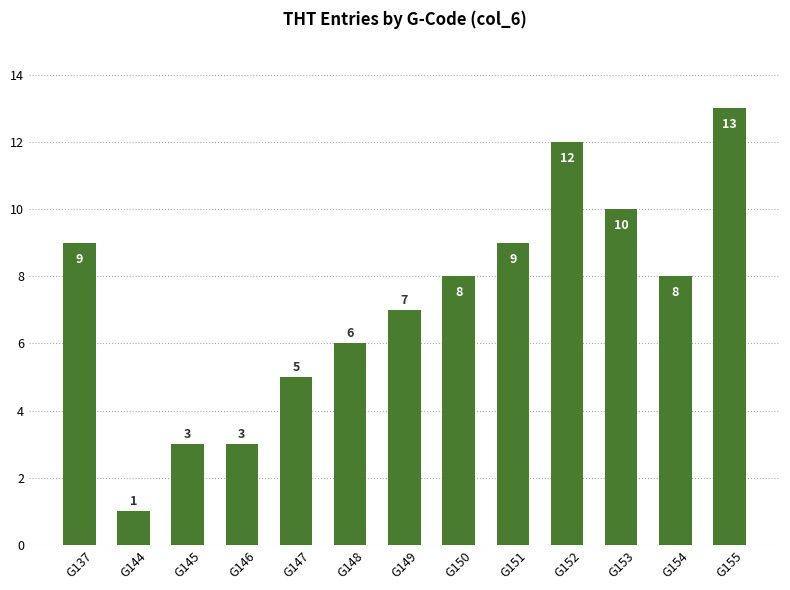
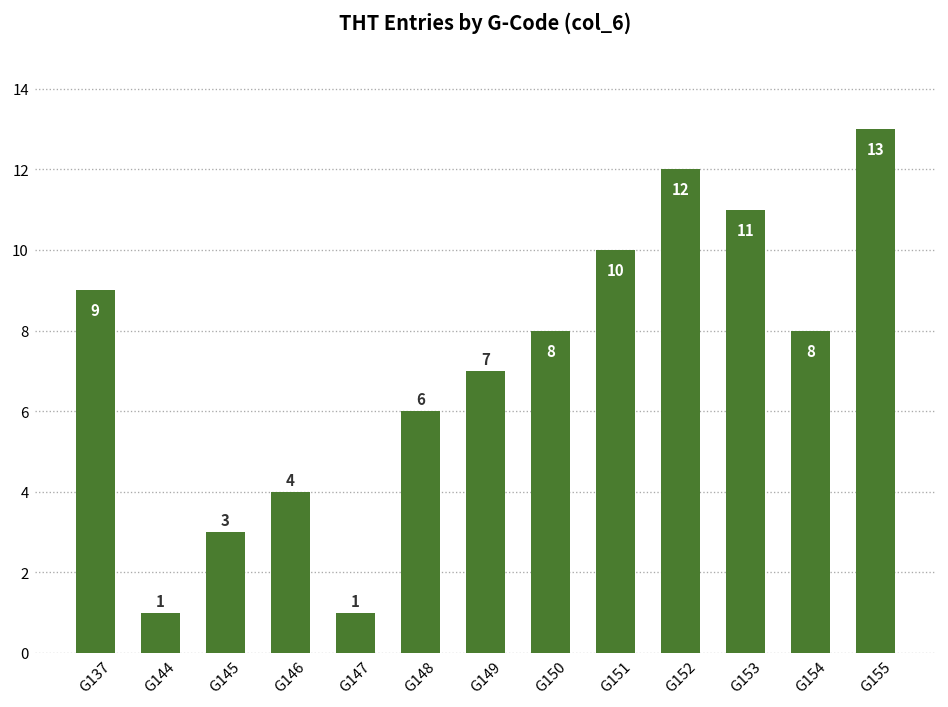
  {
    "G137": 9,
    "G144": 1,
    "G145": 3,
-   "G146": 3,
-   "G147": 5,
+   "G146": 4,
+   "G147": 1,
    "G148": 6,
    "G149": 7,
    "G150": 8,
-   "G151": 9,
+   "G151": 10,
    "G152": 12,
-   "G153": 10,
+   "G153": 11,
    "G154": 8,
    "G155": 13
  }
